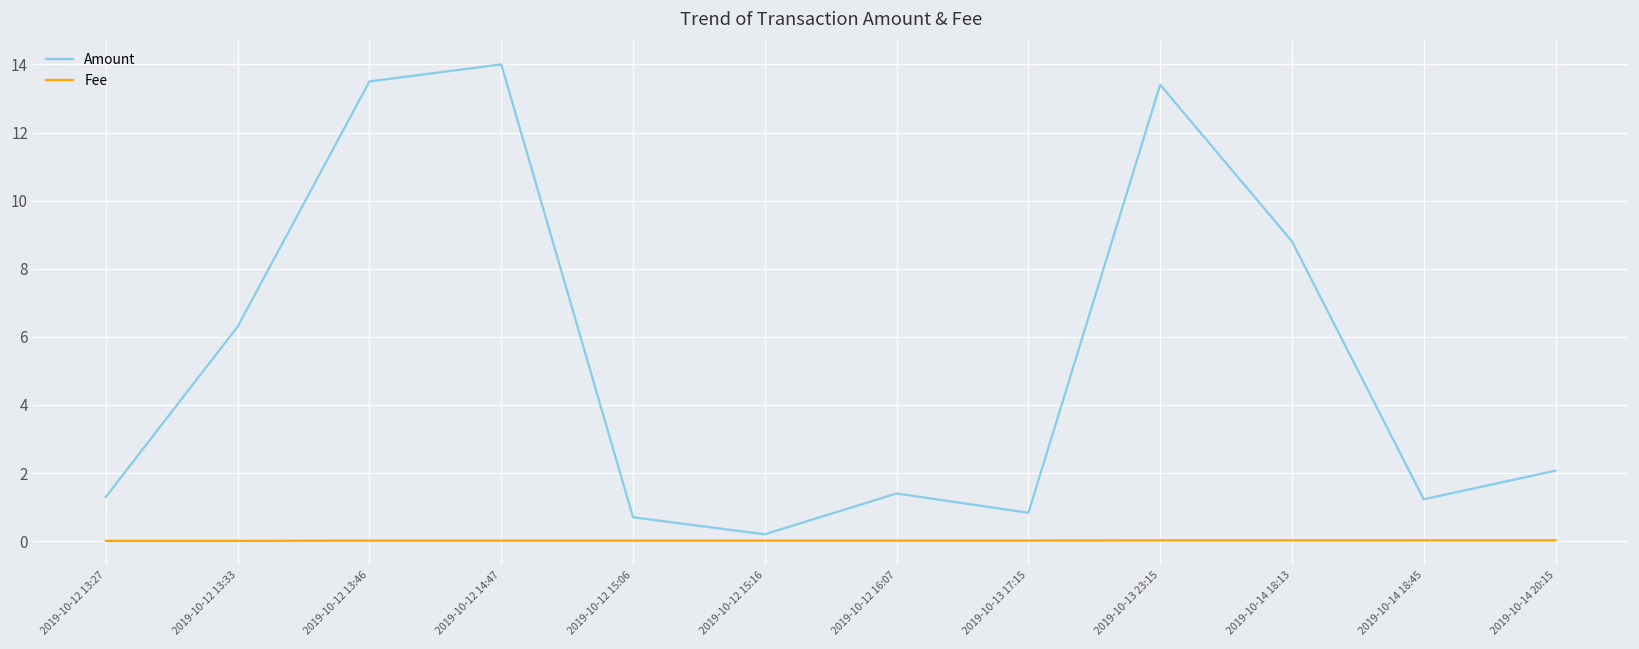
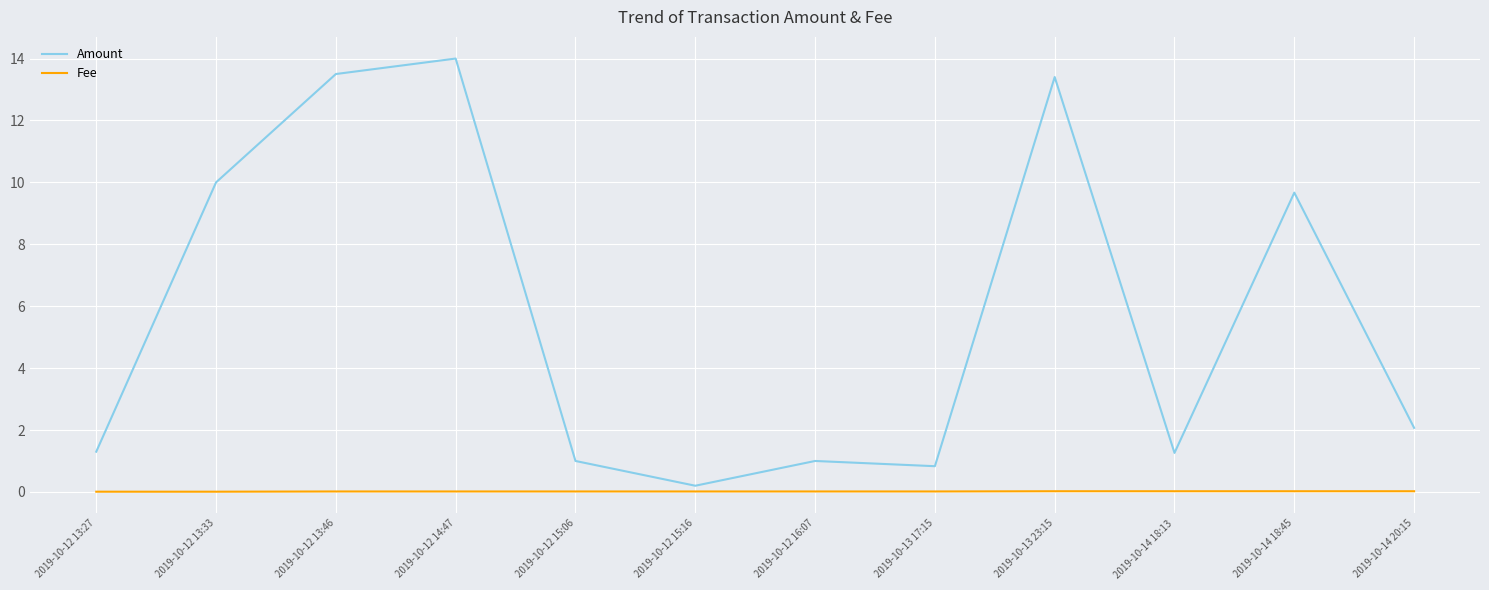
  {
    "Amount": {
      "2019-10-12 13:27": 1.3,
-     "2019-10-12 13:33": 6.3,
+     "2019-10-12 13:33": 10.0,
      "2019-10-12 13:46": 13.5,
      "2019-10-12 14:47": 14.0,
-     "2019-10-12 15:06": 0.7,
+     "2019-10-12 15:06": 1.0,
      "2019-10-12 15:16": 0.2,
-     "2019-10-12 16:07": 1.4,
+     "2019-10-12 16:07": 1.0,
      "2019-10-13 17:15": 0.8,
      "2019-10-13 23:15": 13.4,
-     "2019-10-14 18:13": 8.8,
-     "2019-10-14 18:45": 1.2,
+     "2019-10-14 18:13": 1.3,
+     "2019-10-14 18:45": 9.7,
      "2019-10-14 20:15": 2.1
    },
    "Fee": {
      "2019-10-12 13:27": 0.0,
      "2019-10-12 13:33": 0.0,
      "2019-10-12 13:46": 0.0,
      "2019-10-12 14:47": 0.0,
      "2019-10-12 15:06": 0.0,
      "2019-10-12 15:16": 0.0,
      "2019-10-12 16:07": 0.0,
      "2019-10-13 17:15": 0.0,
      "2019-10-13 23:15": 0.0,
      "2019-10-14 18:13": 0.0,
      "2019-10-14 18:45": 0.0,
      "2019-10-14 20:15": 0.0
    }
  }
